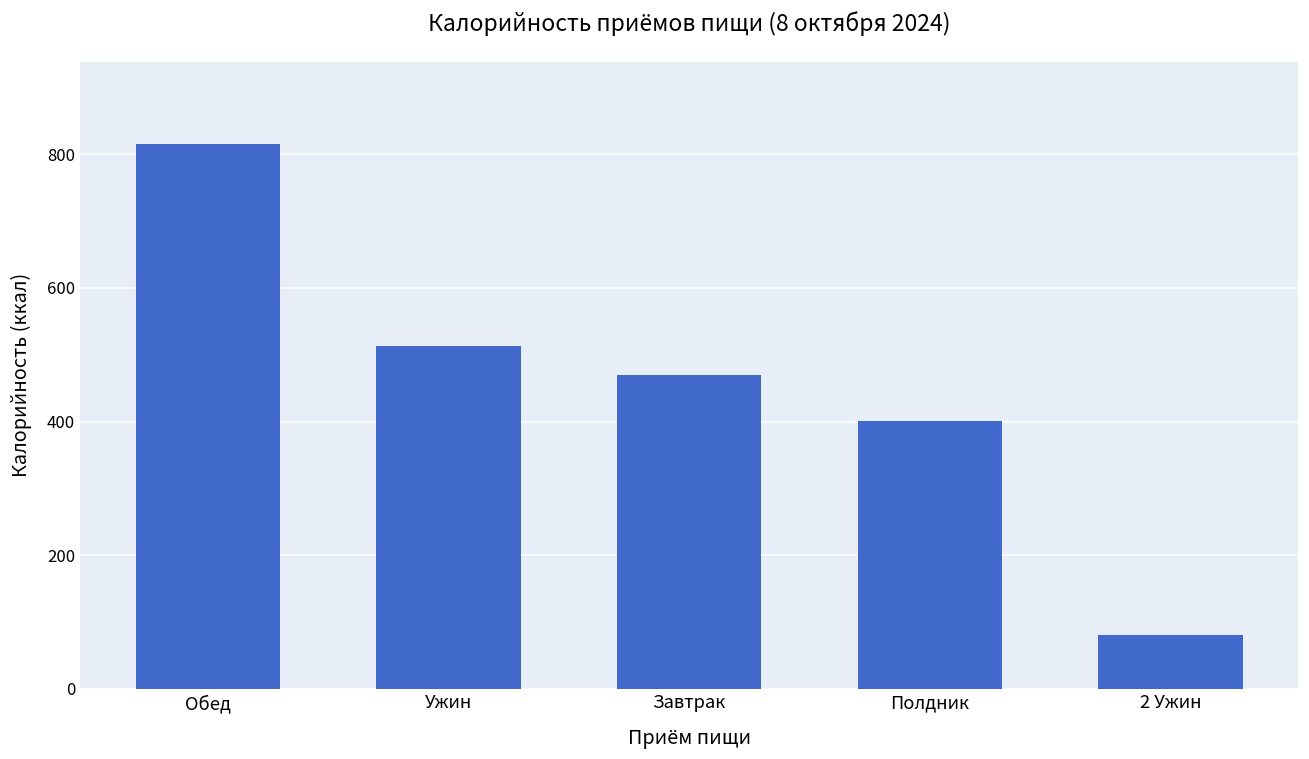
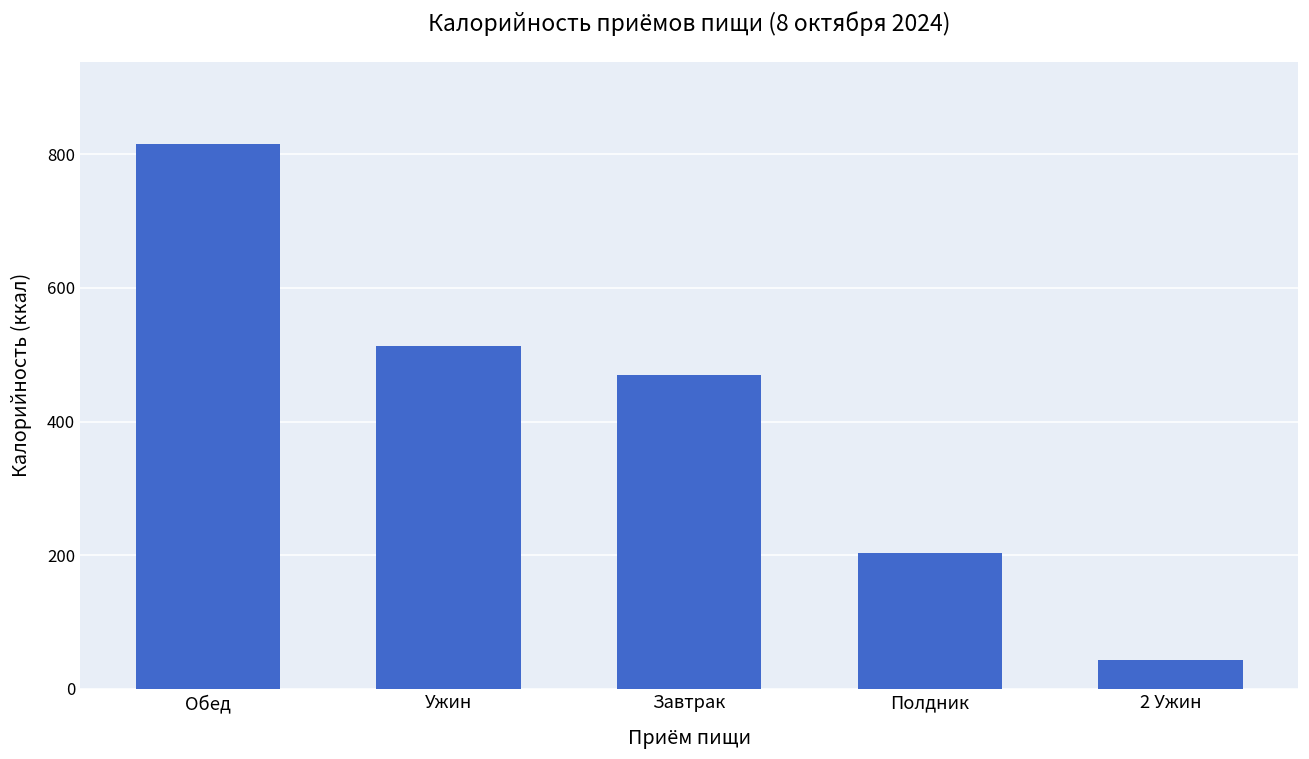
  {
    "Обед": 820,
    "Ужин": 510,
    "Завтрак": 470,
-   "Полдник": 400,
-   "2 Ужин": 80
+   "Полдник": 200,
+   "2 Ужин": 40
  }
